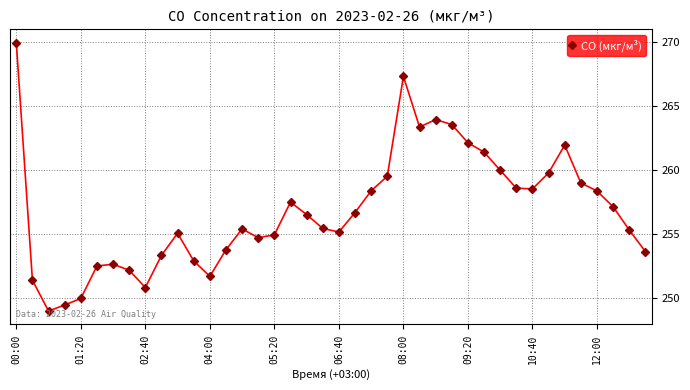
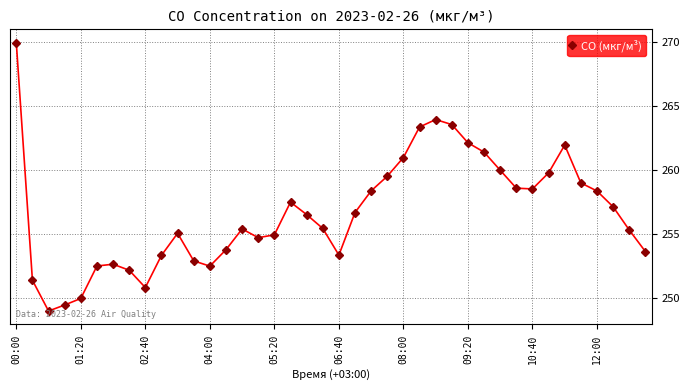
  {
    "00:00": 269.9,
    "01:20": 250.0,
    "02:40": 250.8,
-   "04:00": 251.7,
+   "04:00": 252.5,
    "05:20": 254.9,
-   "06:40": 255.2,
-   "08:00": 267.3,
+   "06:40": 253.4,
+   "08:00": 261.0,
    "09:20": 262.1,
    "10:40": 258.5,
    "12:00": 258.4
  }
